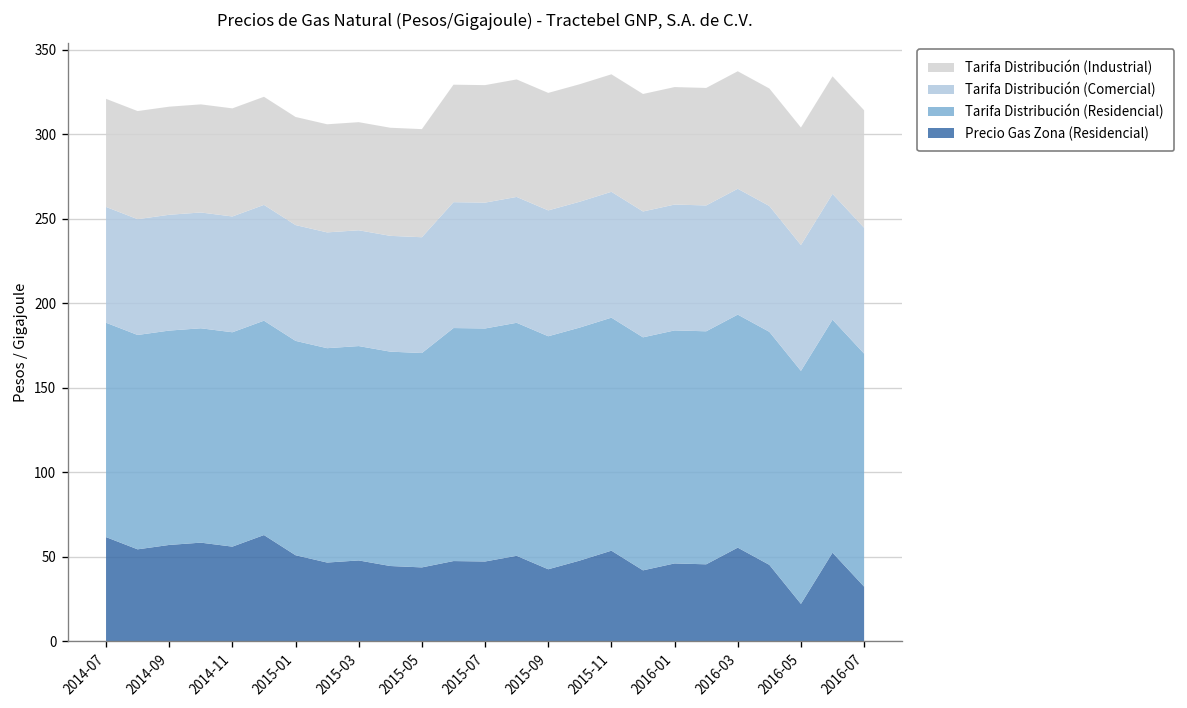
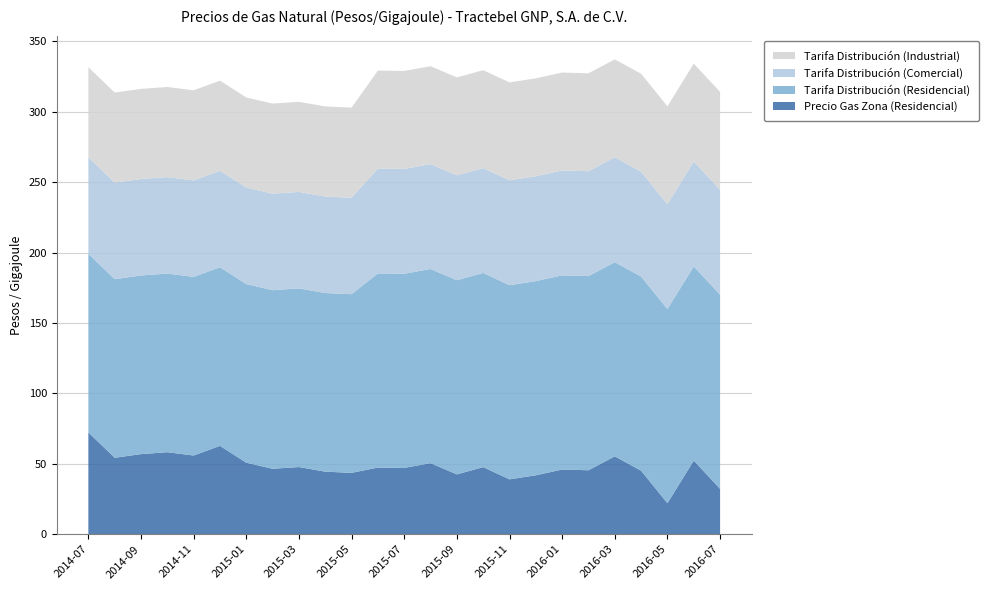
  {
    "Precio Gas Zona (Residencial)": {
-     "2014-07": 62,
+     "2014-07": 72,
      "2014-09": 57,
      "2014-11": 56,
      "2015-01": 51,
      "2015-03": 48,
      "2015-05": 44,
      "2015-07": 47,
      "2015-09": 42,
-     "2015-11": 53,
+     "2015-11": 39,
      "2016-01": 46,
      "2016-03": 55,
      "2016-05": 22,
      "2016-07": 32
    }
  }
